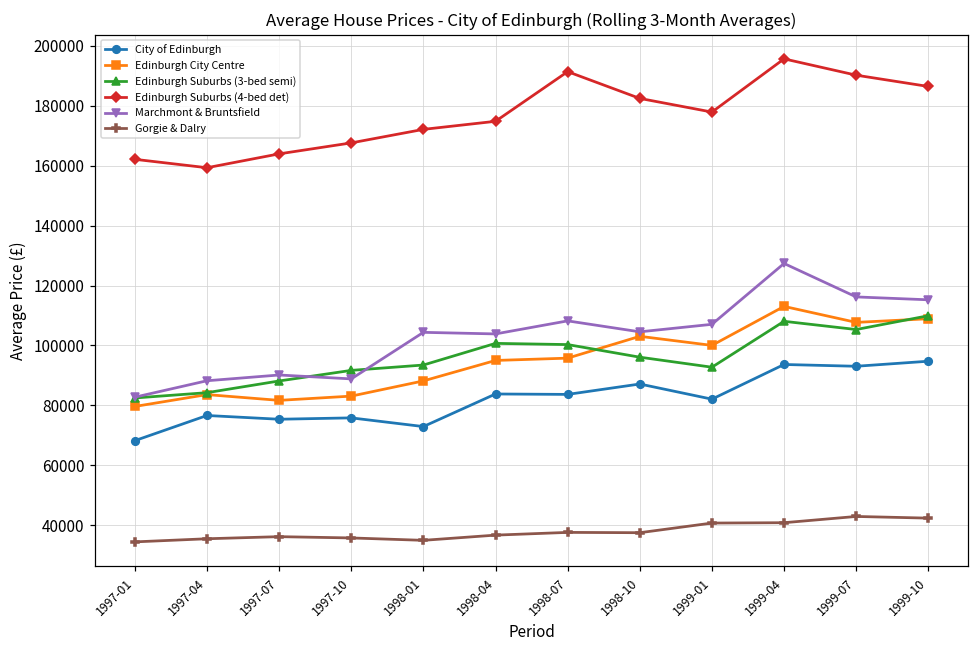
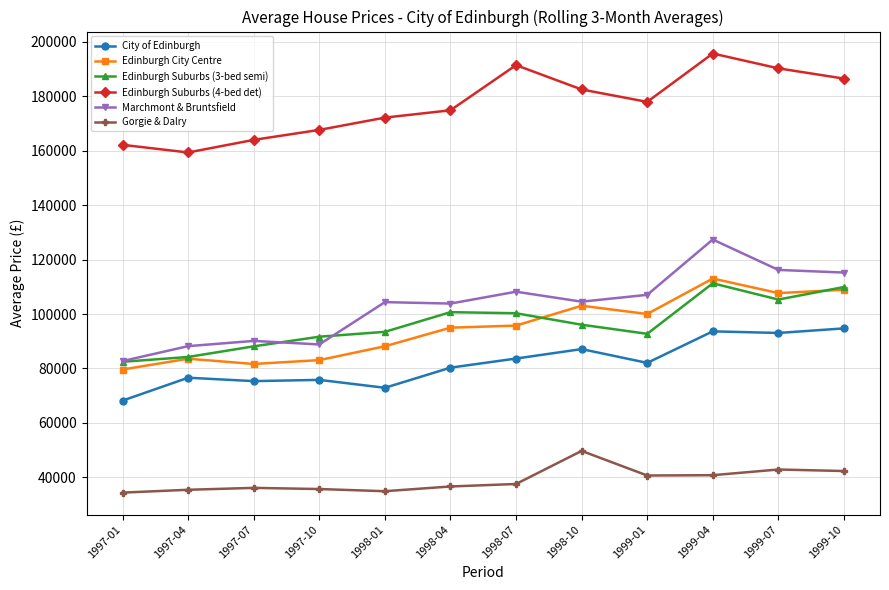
  {
    "City of Edinburgh": {
      "1997-01": 68000,
      "1997-04": 77000,
      "1997-07": 75000,
      "1997-10": 76000,
      "1998-01": 73000,
-     "1998-04": 84000,
+     "1998-04": 80000,
      "1998-07": 84000,
      "1998-10": 87000,
      "1999-01": 82000,
      "1999-04": 94000,
      "1999-07": 93000,
      "1999-10": 95000
    },
    "Edinburgh City Centre": {
      "1997-01": 80000,
      "1997-07": 82000,
      "1997-10": 83000,
      "1998-01": 88000,
      "1998-04": 95000,
      "1998-07": 96000,
      "1998-10": 103000,
      "1999-01": 100000,
      "1999-04": 113000,
      "1999-07": 108000,
      "1999-10": 109000
    },
    "Edinburgh Suburbs (3-bed semi)": {
      "1997-07": 88000,
      "1997-10": 92000,
      "1998-01": 93000,
      "1998-04": 101000,
      "1998-07": 100000,
      "1998-10": 96000,
      "1999-01": 93000,
-     "1999-04": 108000,
+     "1999-04": 111000,
      "1999-07": 105000,
      "1999-10": 110000
    },
    "Edinburgh Suburbs (4-bed det)": {
      "1997-01": 162000,
      "1997-04": 159000,
      "1997-07": 164000,
      "1997-10": 168000,
      "1998-01": 172000,
      "1998-04": 175000,
      "1998-07": 191000,
      "1998-10": 182000,
      "1999-01": 178000,
      "1999-04": 196000,
      "1999-07": 190000,
      "1999-10": 186000
    },
    "Marchmont & Bruntsfield": {
      "1997-04": 88000,
      "1997-07": 90000,
      "1997-10": 89000,
      "1998-01": 104000,
      "1998-04": 104000,
      "1998-07": 108000,
      "1998-10": 105000,
      "1999-01": 107000,
      "1999-04": 127000,
      "1999-07": 116000,
      "1999-10": 115000
    },
    "Gorgie & Dalry": {
      "1997-01": 34000,
      "1997-04": 35000,
      "1997-07": 36000,
      "1997-10": 36000,
      "1998-01": 35000,
      "1998-04": 37000,
      "1998-07": 38000,
-     "1998-10": 37000,
+     "1998-10": 50000,
      "1999-01": 41000,
      "1999-04": 41000,
      "1999-07": 43000,
      "1999-10": 42000
    }
  }
